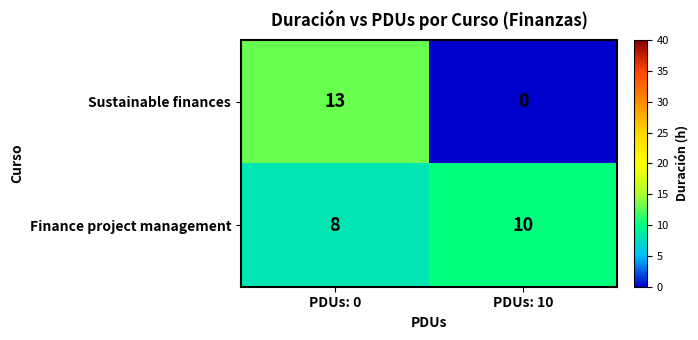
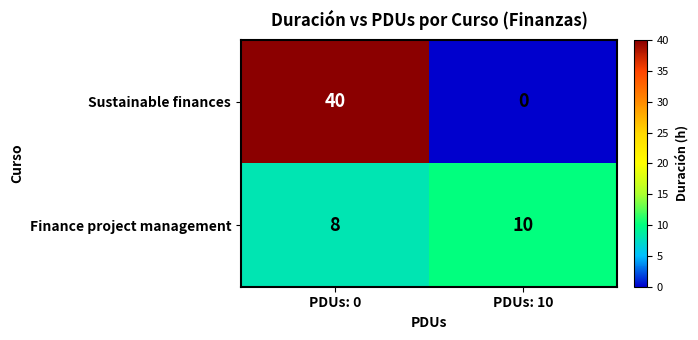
  {
    "Sustainable finances": {
-     "PDUs: 0": 13,
+     "PDUs: 0": 40,
      "PDUs: 10": 0
    },
    "Finance project management": {
      "PDUs: 0": 8,
      "PDUs: 10": 10
    }
  }
